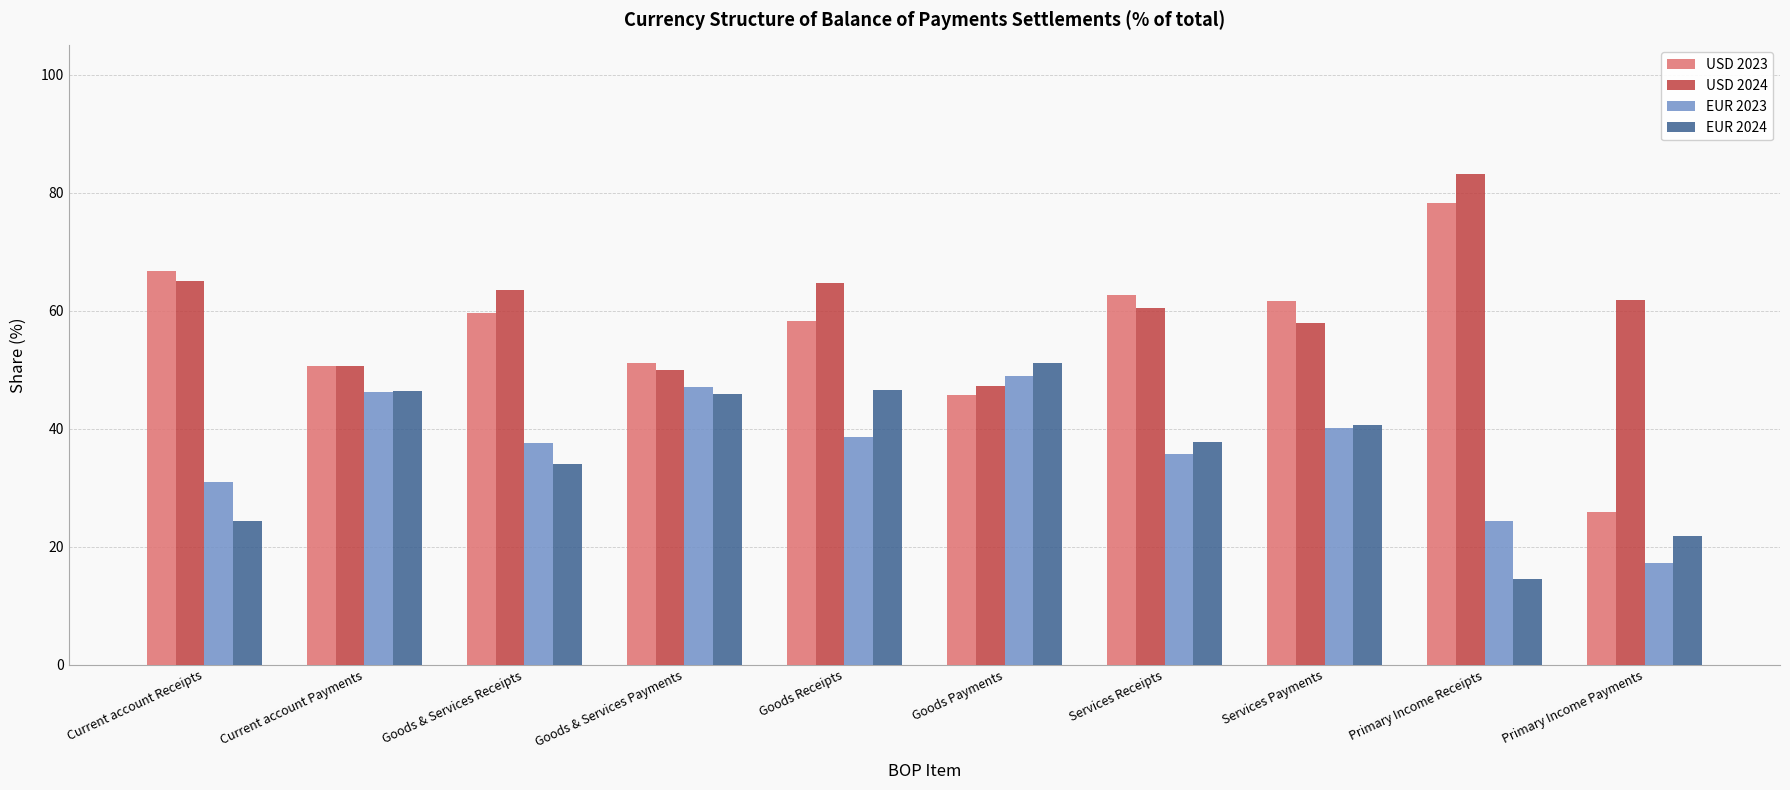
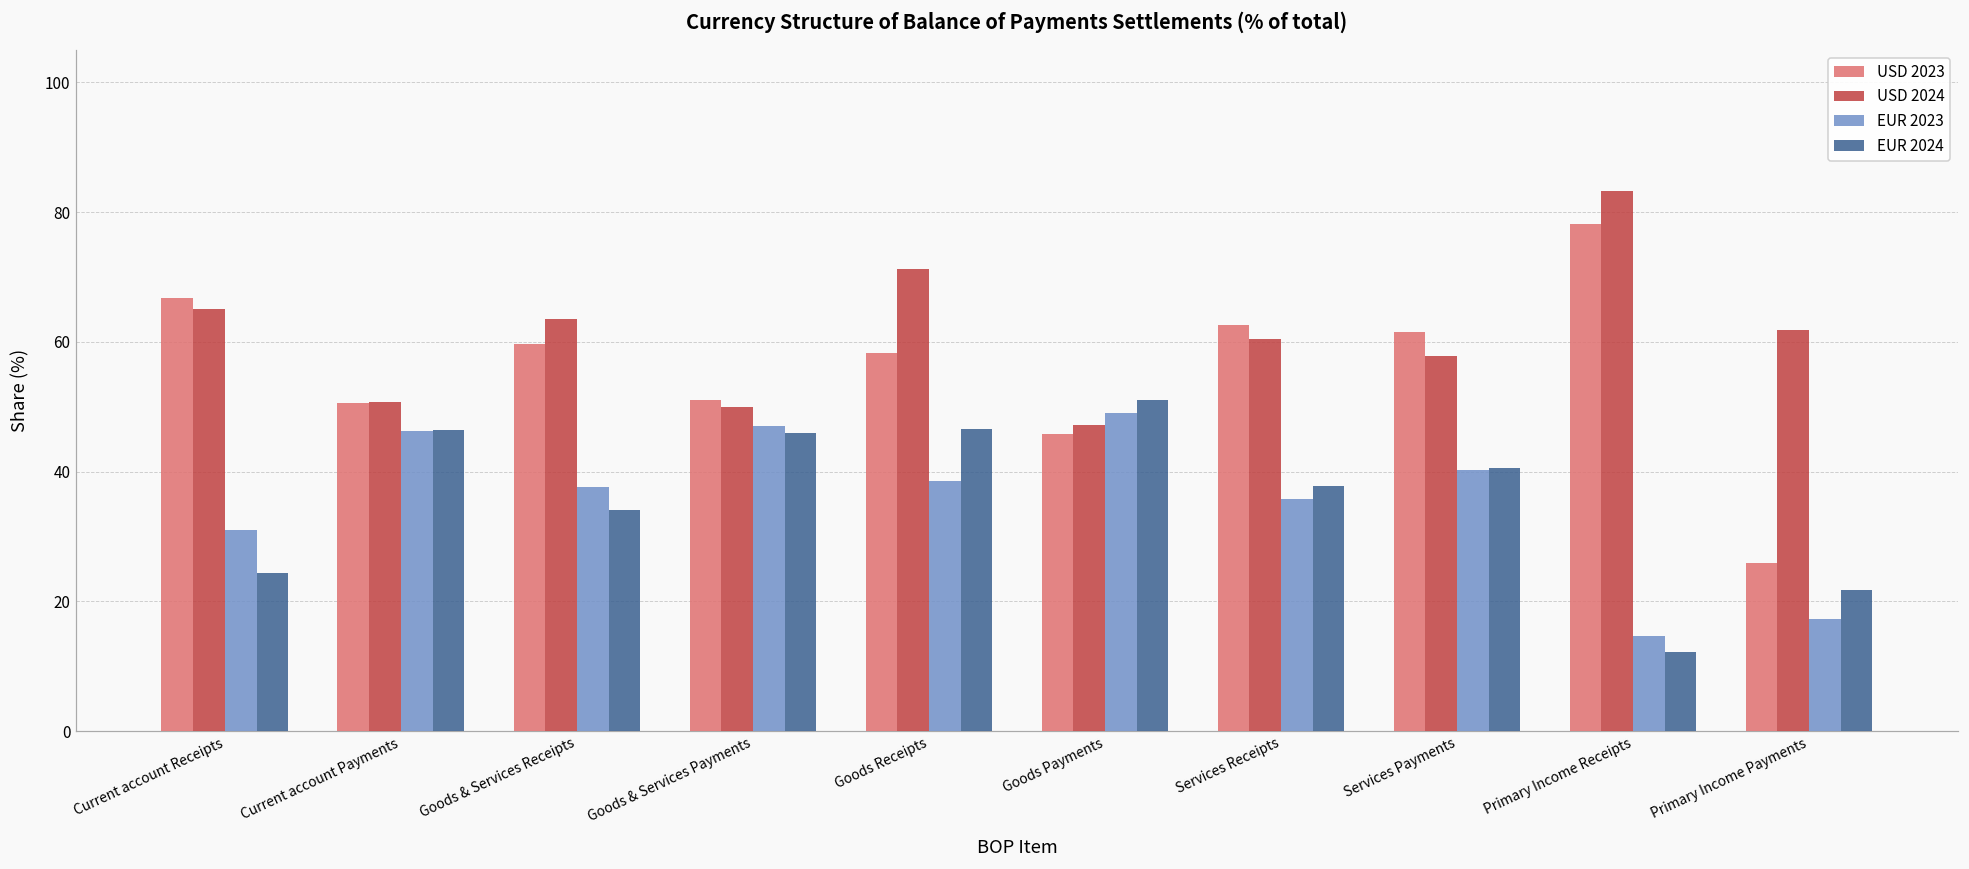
  {
    "USD 2023": {
      "Current account Receipts": 67,
      "Current account Payments": 51,
      "Goods & Services Receipts": 60,
      "Goods & Services Payments": 51,
      "Goods Receipts": 58,
      "Goods Payments": 46,
      "Services Receipts": 63,
      "Services Payments": 62,
      "Primary Income Receipts": 78,
      "Primary Income Payments": 26
    },
    "USD 2024": {
      "Current account Receipts": 65,
      "Current account Payments": 51,
      "Goods & Services Receipts": 64,
      "Goods & Services Payments": 50,
-     "Goods Receipts": 65,
+     "Goods Receipts": 71,
      "Goods Payments": 47,
      "Services Receipts": 61,
      "Services Payments": 58,
      "Primary Income Receipts": 83,
      "Primary Income Payments": 62
    },
    "EUR 2023": {
      "Current account Receipts": 31,
      "Current account Payments": 46,
      "Goods & Services Receipts": 38,
      "Goods & Services Payments": 47,
      "Goods Receipts": 39,
      "Goods Payments": 49,
      "Services Receipts": 36,
      "Services Payments": 40,
-     "Primary Income Receipts": 24,
+     "Primary Income Receipts": 15,
      "Primary Income Payments": 17
    },
    "EUR 2024": {
      "Current account Receipts": 24,
      "Current account Payments": 46,
      "Goods & Services Receipts": 34,
      "Goods & Services Payments": 46,
      "Goods Receipts": 47,
      "Goods Payments": 51,
      "Services Receipts": 38,
      "Services Payments": 41,
-     "Primary Income Receipts": 15,
+     "Primary Income Receipts": 12,
      "Primary Income Payments": 22
    }
  }
